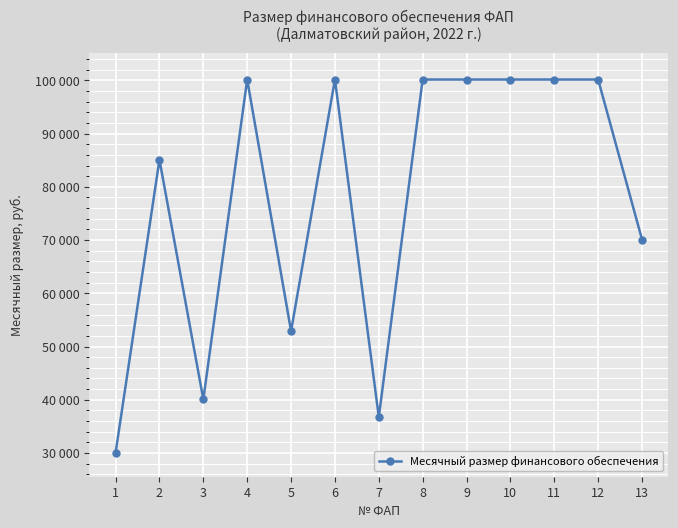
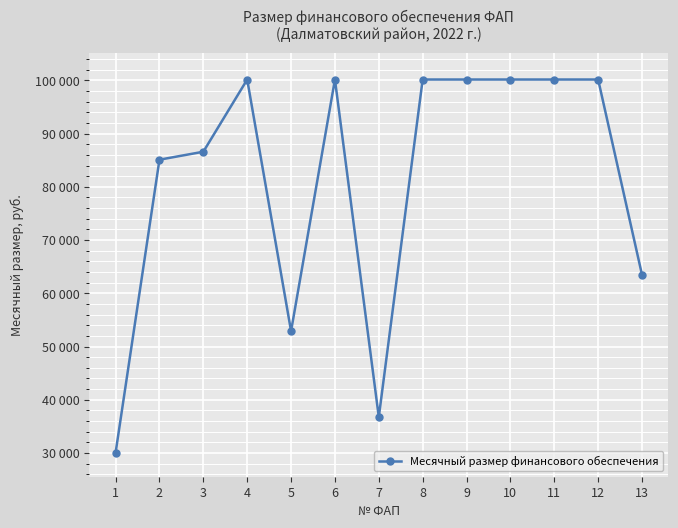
  {
    "1": 30000,
    "2": 85000,
-   "3": 40000,
+   "3": 87000,
    "4": 100000,
    "5": 53000,
    "6": 100000,
    "7": 37000,
    "8": 100000,
    "9": 100000,
    "10": 100000,
    "11": 100000,
    "12": 100000,
-   "13": 70000
+   "13": 63000
  }
